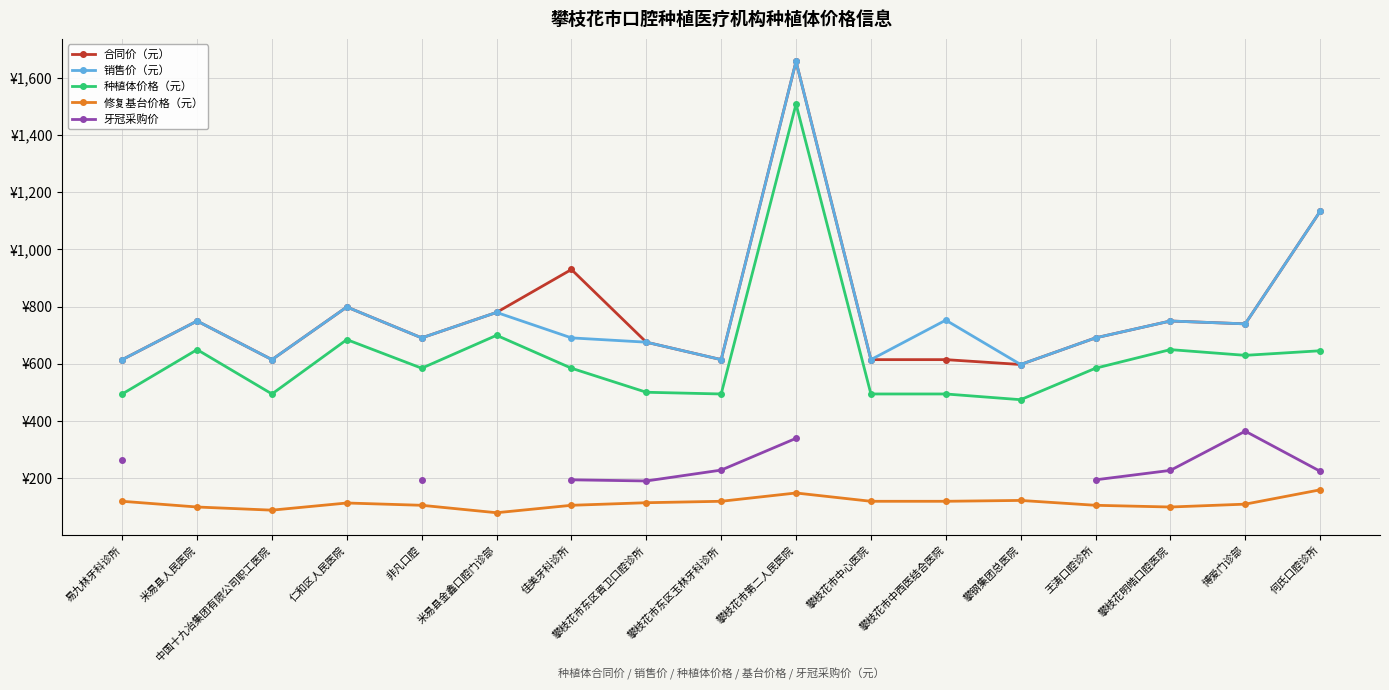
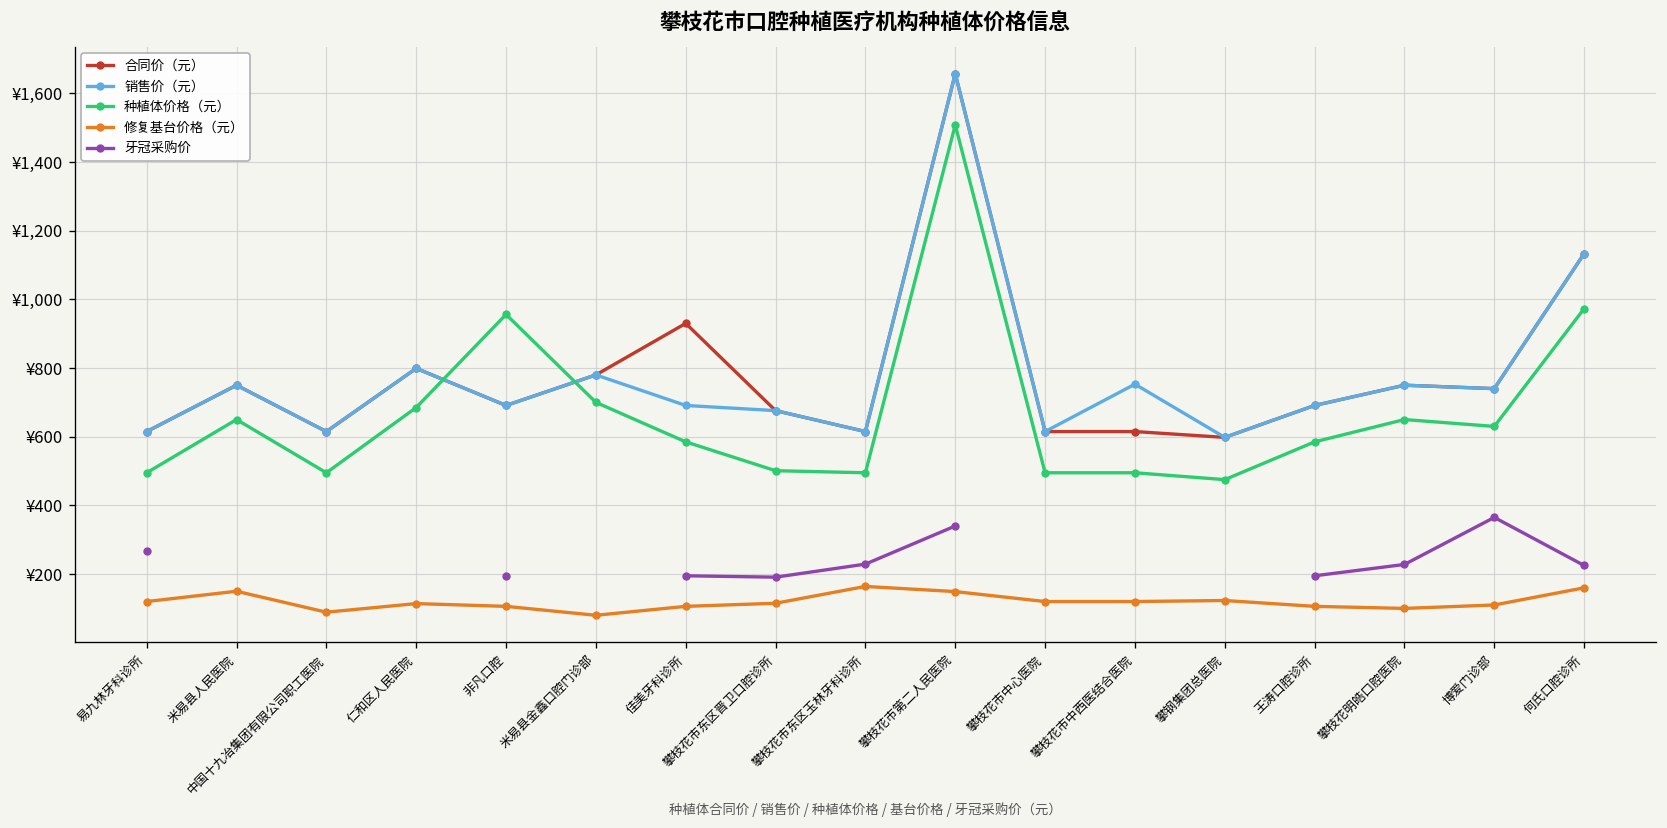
  {
    "合同价（元）": {
      "佳美牙科诊所": "¥930",
      "攀枝花市中西医结合医院": "¥620"
    },
    "销售价（元）": {
      "佳美牙科诊所": "¥690",
      "攀枝花市中西医结合医院": "¥750"
    },
    "种植体价格（元）": {
      "易九林牙科诊所": "¥500",
      "米易县人民医院": "¥650",
      "中国十九冶集团有限公司职工医院": "¥500",
      "仁和区人民医院": "¥690",
-     "非凡口腔": "¥590",
+     "非凡口腔": "¥960",
      "米易县金鑫口腔门诊部": "¥700",
      "佳美牙科诊所": "¥590",
      "攀枝花市东区晋卫口腔诊所": "¥500",
      "攀枝花市东区玉林牙科诊所": "¥500",
      "攀枝花市第二人民医院": "¥1,510",
      "攀枝花市中心医院": "¥500",
      "攀枝花市中西医结合医院": "¥500",
      "攀钢集团总医院": "¥480",
      "王涛口腔诊所": "¥590",
      "攀枝花明皓口腔医院": "¥650",
      "博爱门诊部": "¥630",
-     "何氏口腔诊所": "¥650"
+     "何氏口腔诊所": "¥970"
    },
    "修复基台价格（元）": {
      "易九林牙科诊所": "¥120",
-     "米易县人民医院": "¥100",
+     "米易县人民医院": "¥150",
      "中国十九冶集团有限公司职工医院": "¥90",
      "仁和区人民医院": "¥110",
      "非凡口腔": "¥110",
      "米易县金鑫口腔门诊部": "¥80",
      "佳美牙科诊所": "¥110",
      "攀枝花市东区晋卫口腔诊所": "¥120",
-     "攀枝花市东区玉林牙科诊所": "¥120",
+     "攀枝花市东区玉林牙科诊所": "¥160",
      "攀枝花市第二人民医院": "¥150",
      "攀枝花市中心医院": "¥120",
      "攀枝花市中西医结合医院": "¥120",
      "攀钢集团总医院": "¥120",
      "王涛口腔诊所": "¥110",
      "攀枝花明皓口腔医院": "¥100",
      "博爱门诊部": "¥110",
      "何氏口腔诊所": "¥160"
    },
    "牙冠采购价": {
      "易九林牙科诊所": "¥270",
      "非凡口腔": "¥200",
      "佳美牙科诊所": "¥200",
      "攀枝花市东区晋卫口腔诊所": "¥190",
      "攀枝花市东区玉林牙科诊所": "¥230",
      "攀枝花市第二人民医院": "¥340",
      "王涛口腔诊所": "¥200",
      "攀枝花明皓口腔医院": "¥230",
      "博爱门诊部": "¥370",
      "何氏口腔诊所": "¥230"
    }
  }
